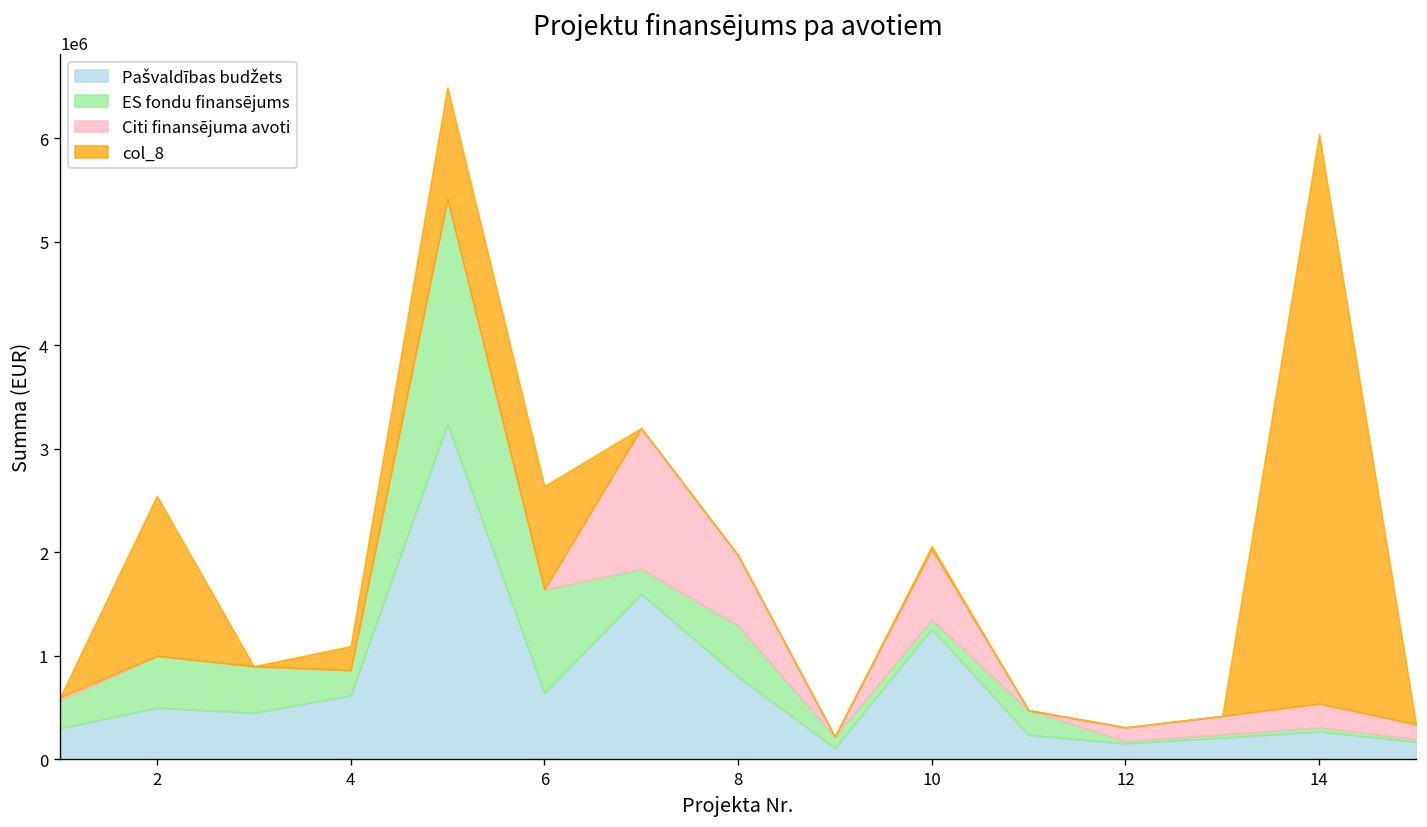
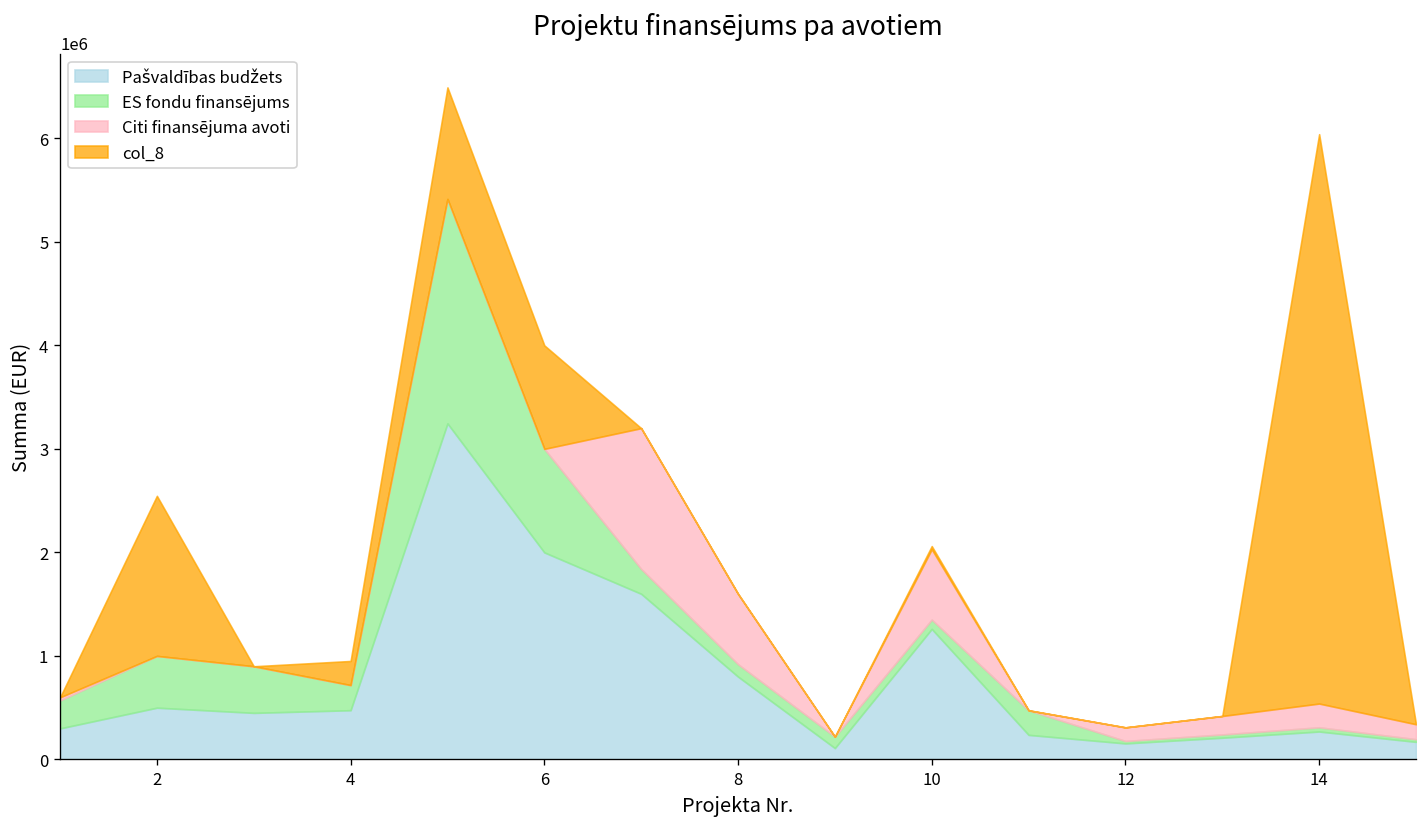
  {
    "Pašvaldības budžets": {
      "2": 500000,
-     "4": 600000,
-     "6": 600000,
+     "4": 500000,
+     "6": 2000000,
      "8": 800000,
      "10": 1300000,
      "14": 300000
    },
    "ES fondu finansējums": {
-     "8": 500000,
+     "8": 100000,
      "10": 100000,
      "14": 0
    },
    "Citi finansējuma avoti": {
      "10": 700000,
      "14": 200000
    },
    "col_8": {
      "2": 1500000,
      "4": 200000,
      "6": 1000000,
      "10": 0,
      "14": 5500000
    }
  }
